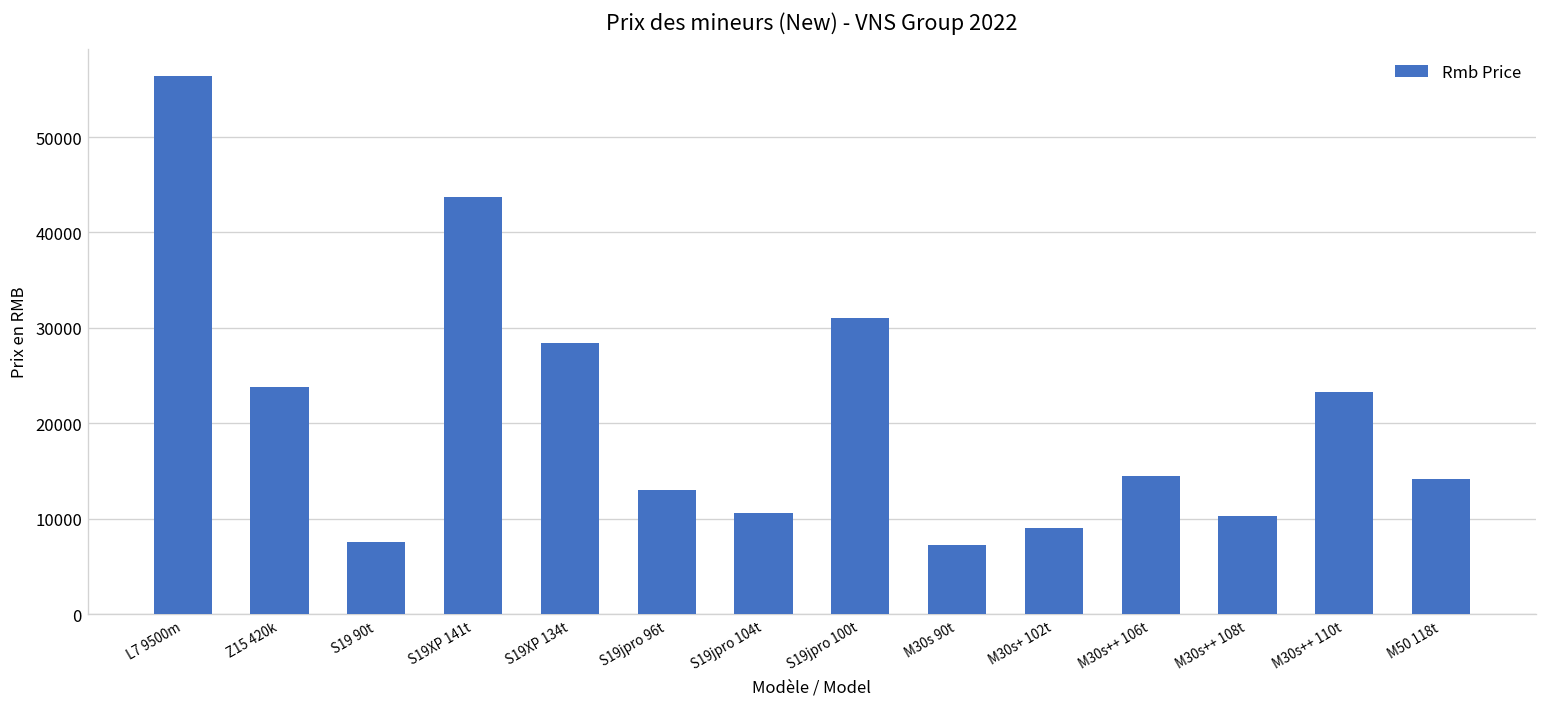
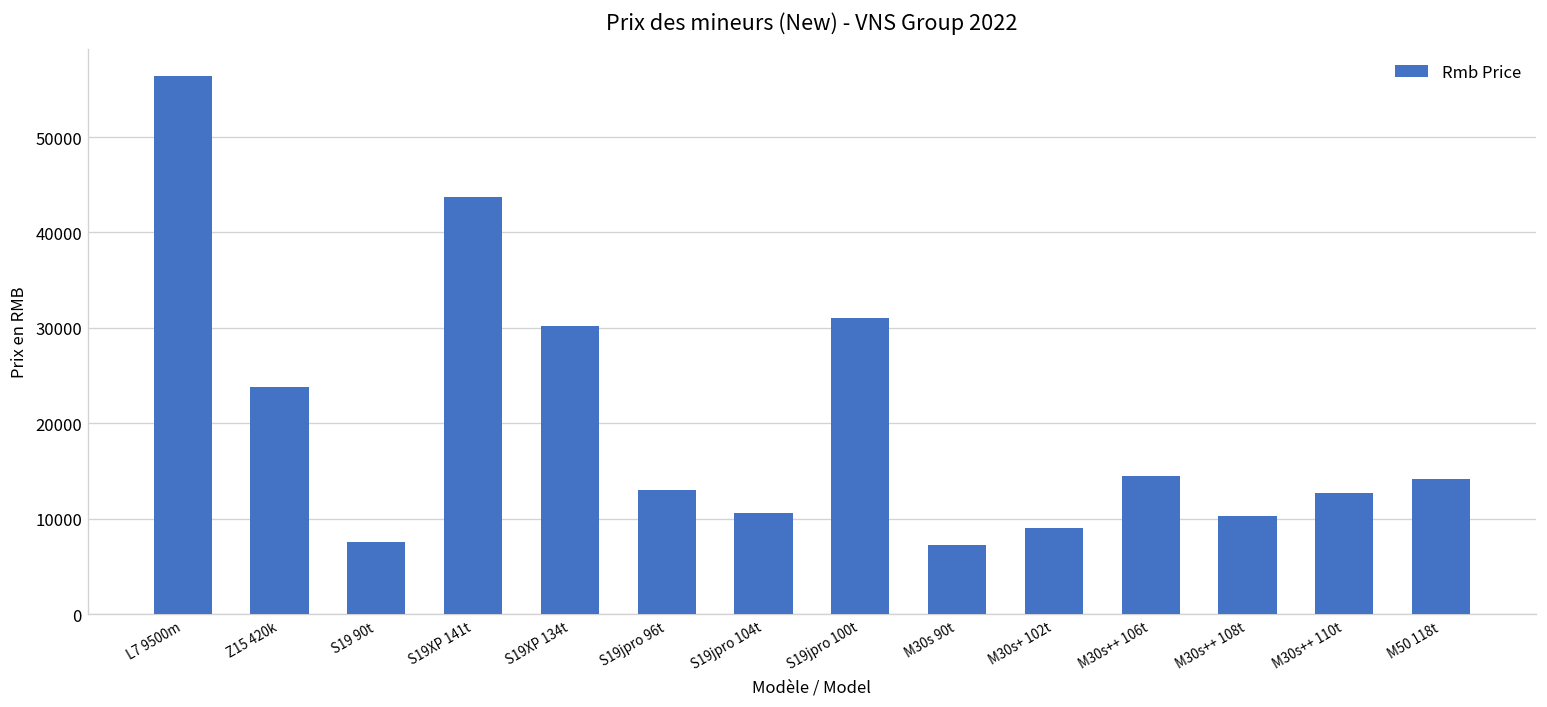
  {
    "L7 9500m": 56000,
    "Z15 420k": 24000,
    "S19 90t": 8000,
    "S19XP 141t": 44000,
-   "S19XP 134t": 28000,
+   "S19XP 134t": 30000,
    "S19jpro 96t": 13000,
    "S19jpro 104t": 11000,
    "S19jpro 100t": 31000,
    "M30s 90t": 7000,
    "M30s+ 102t": 9000,
    "M30s++ 106t": 14000,
    "M30s++ 108t": 10000,
-   "M30s++ 110t": 23000,
+   "M30s++ 110t": 13000,
    "M50 118t": 14000
  }
